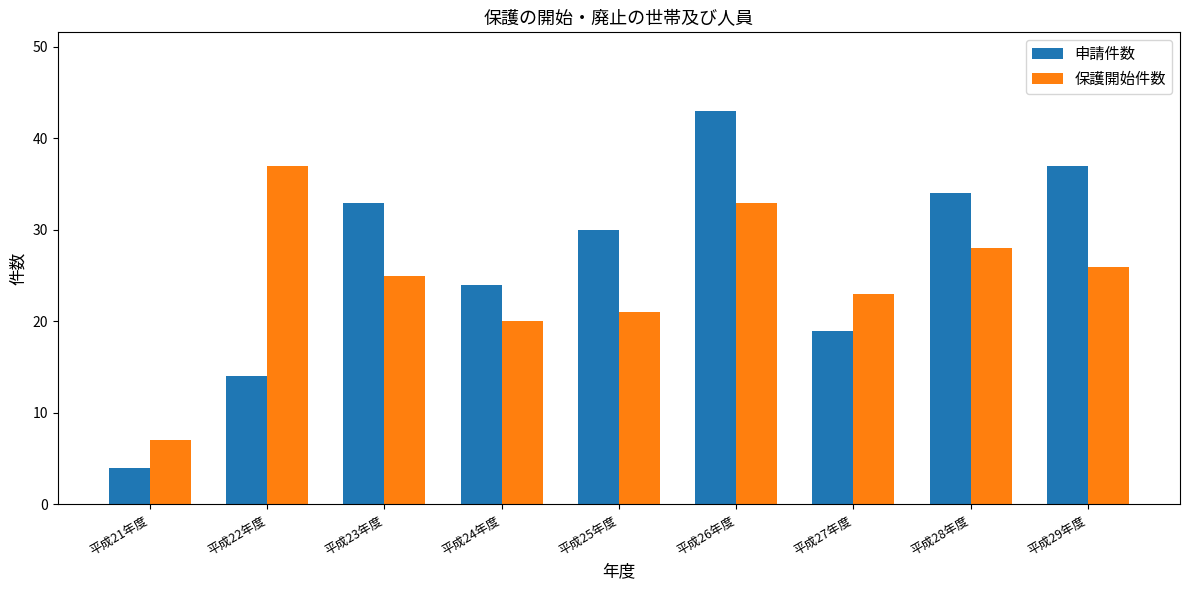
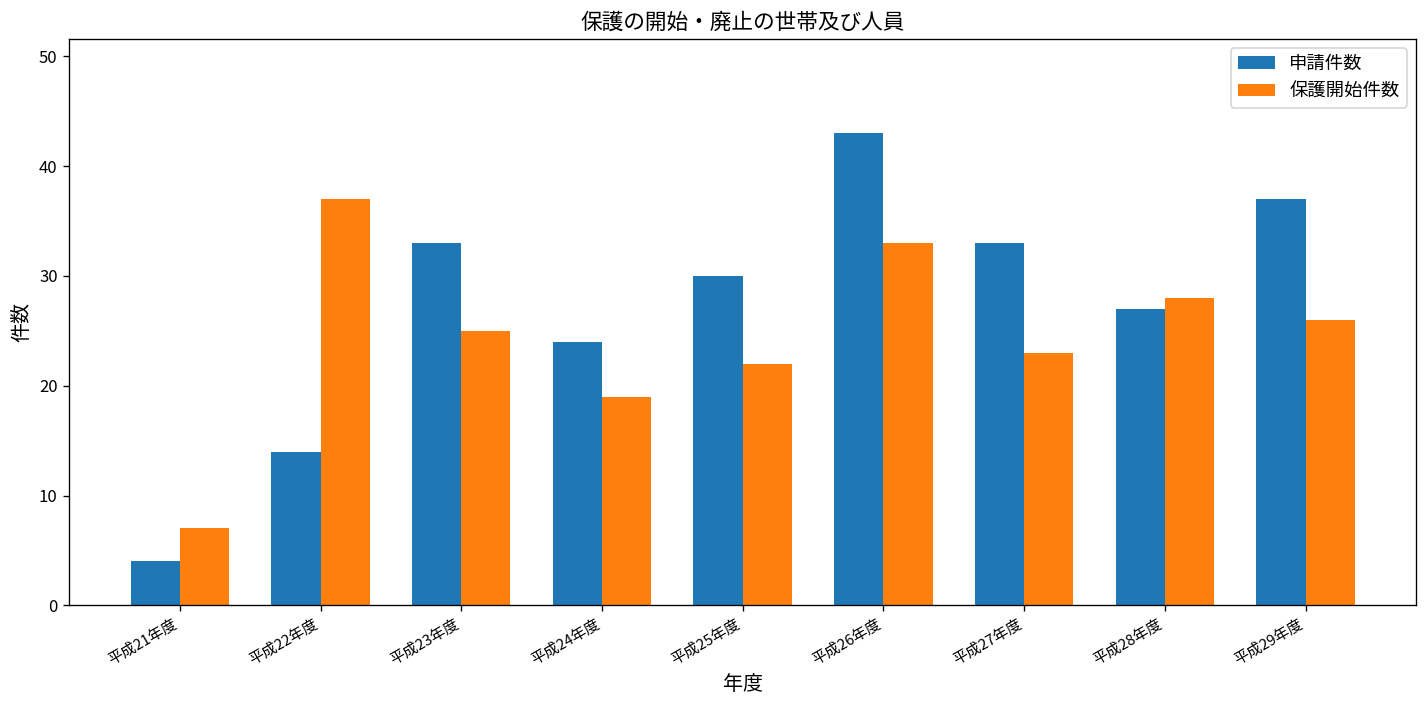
  {
    "申請件数": {
      "平成21年度": 4,
      "平成22年度": 14,
      "平成23年度": 33,
      "平成24年度": 24,
      "平成25年度": 30,
      "平成26年度": 43,
-     "平成27年度": 19,
-     "平成28年度": 34,
+     "平成27年度": 33,
+     "平成28年度": 27,
      "平成29年度": 37
    },
    "保護開始件数": {
      "平成21年度": 7,
      "平成22年度": 37,
      "平成23年度": 25,
-     "平成24年度": 20,
-     "平成25年度": 21,
+     "平成24年度": 19,
+     "平成25年度": 22,
      "平成26年度": 33,
      "平成27年度": 23,
      "平成28年度": 28,
      "平成29年度": 26
    }
  }
